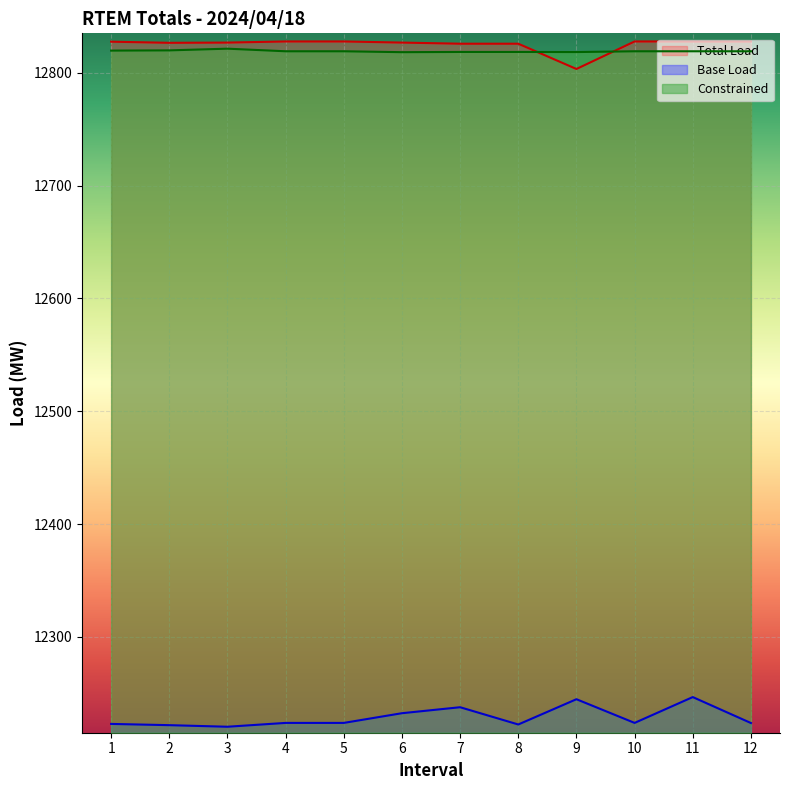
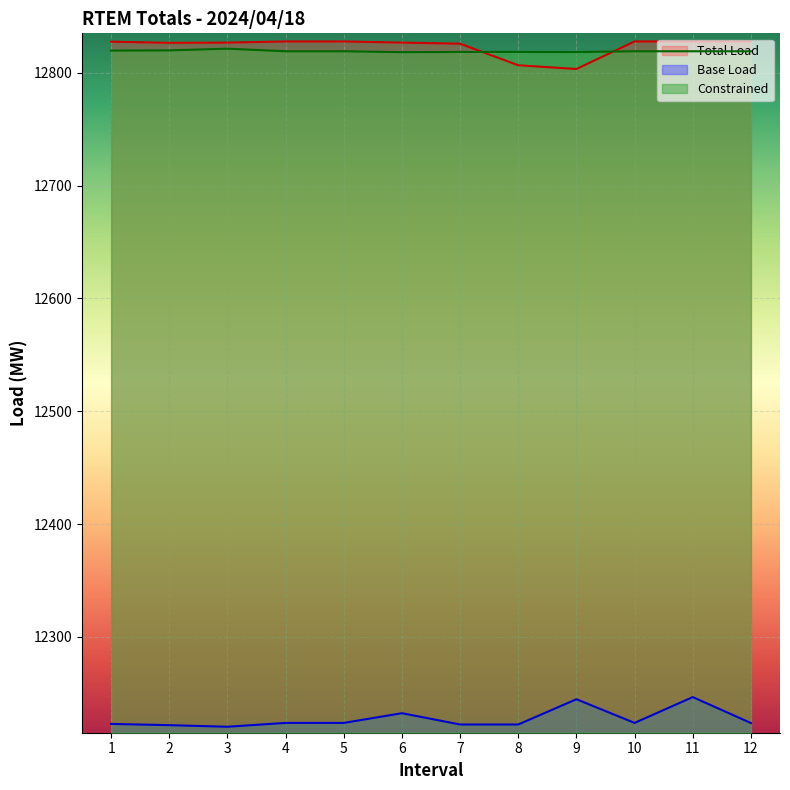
  {
    "Total Load": {
      "1": 12828,
      "2": 12827,
      "3": 12827,
      "4": 12828,
      "5": 12828,
      "6": 12827,
      "7": 12826,
-     "8": 12826,
+     "8": 12807,
      "9": 12803,
      "10": 12828
    },
    "Base Load": {
      "1": 12223,
      "2": 12222,
      "3": 12220,
      "4": 12224,
      "5": 12224,
      "6": 12232,
-     "7": 12238,
+     "7": 12222,
      "8": 12222,
      "9": 12245,
      "10": 12224,
      "11": 12247,
      "12": 12224
    },
    "Constrained": {
      "1": 12820,
      "2": 12820,
      "3": 12821,
      "4": 12819,
      "5": 12819,
      "6": 12818,
      "7": 12819,
      "8": 12819,
      "9": 12818,
      "10": 12819
    }
  }
